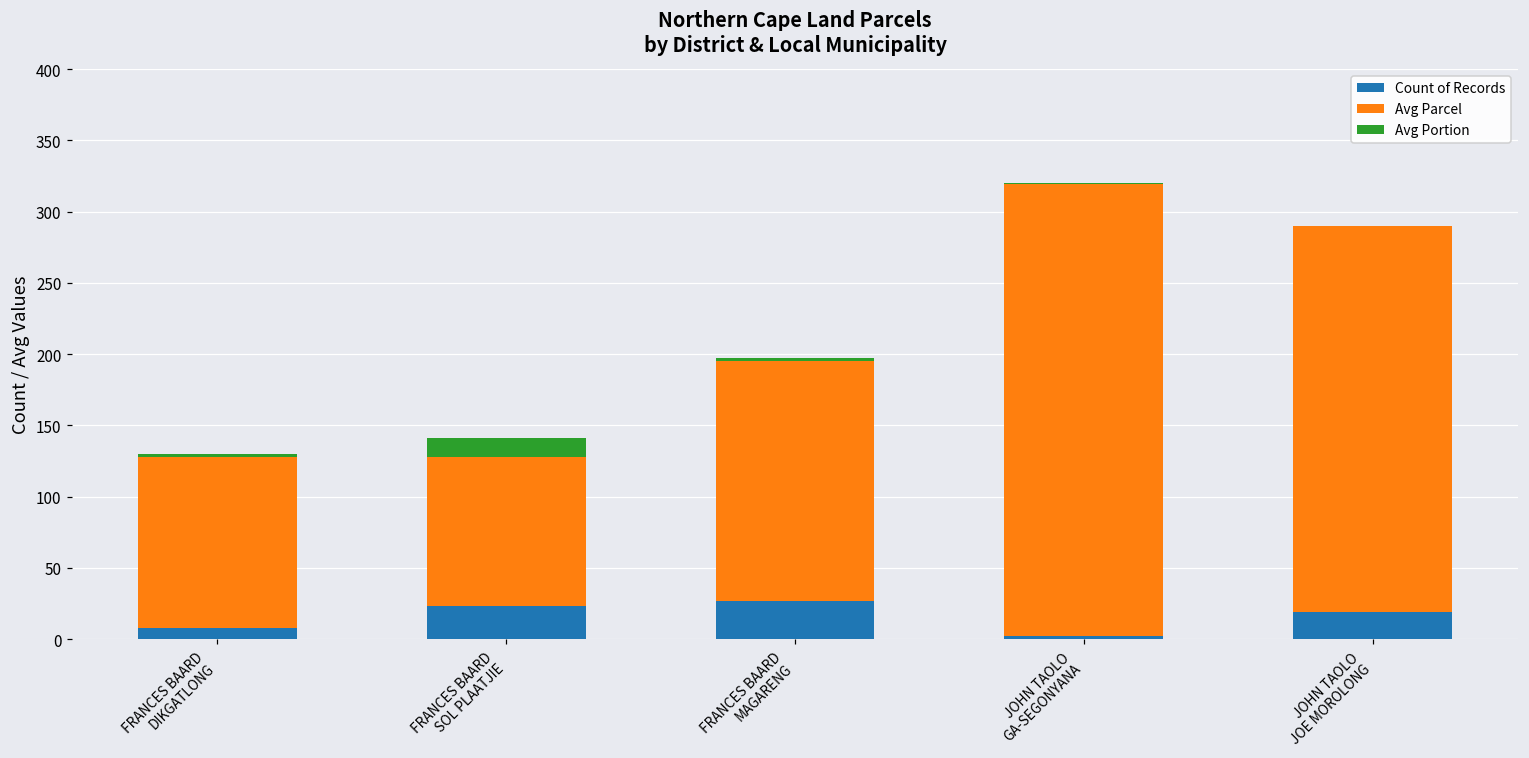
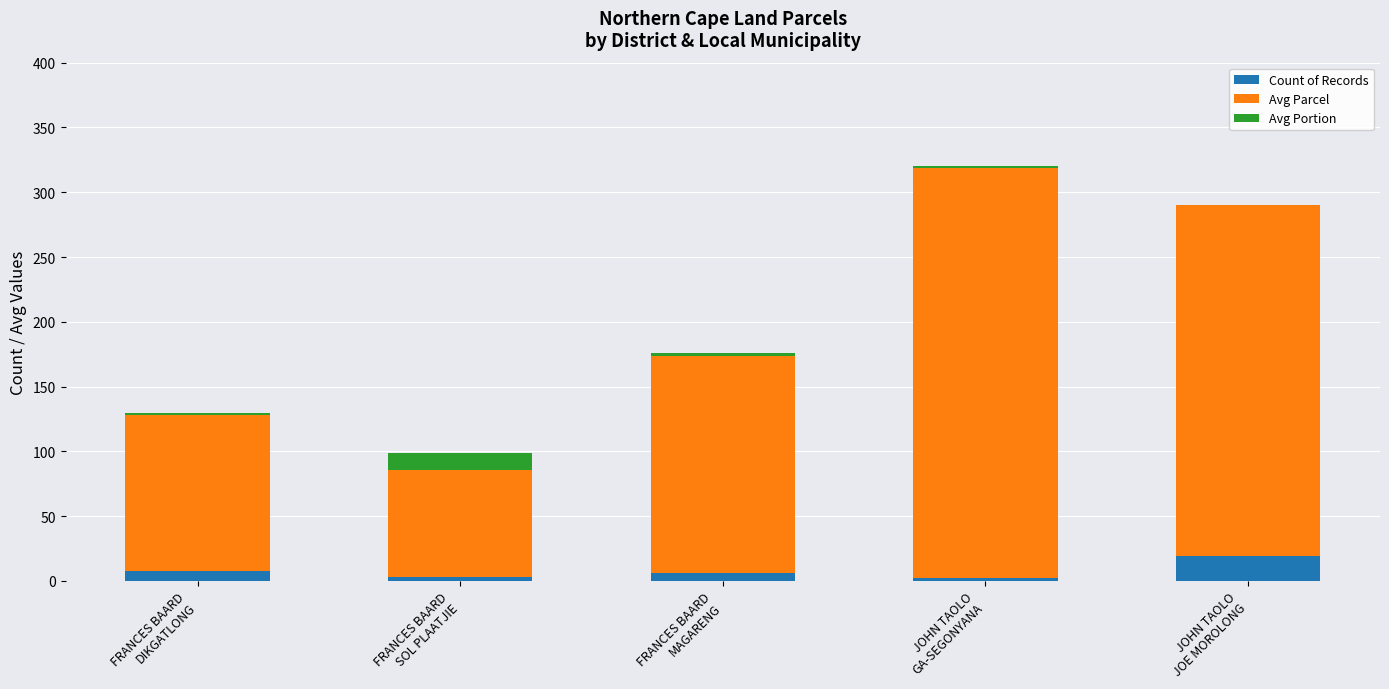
  {
    "Count of Records": {
      "FRANCES BAARD DIKGATLONG": 8,
-     "FRANCES BAARD SOL PLAATJIE": 23,
-     "FRANCES BAARD MAGARENG": 27,
+     "FRANCES BAARD SOL PLAATJIE": 3,
+     "FRANCES BAARD MAGARENG": 6,
      "JOHN TAOLO GA-SEGONYANA": 2,
      "JOHN TAOLO JOE MOROLONG": 19
    },
    "Avg Parcel": {
      "FRANCES BAARD DIKGATLONG": 120,
-     "FRANCES BAARD SOL PLAATJIE": 105,
+     "FRANCES BAARD SOL PLAATJIE": 83,
      "FRANCES BAARD MAGARENG": 168,
      "JOHN TAOLO GA-SEGONYANA": 317,
      "JOHN TAOLO JOE MOROLONG": 271
    },
    "Avg Portion": {
      "FRANCES BAARD DIKGATLONG": 2,
      "FRANCES BAARD SOL PLAATJIE": 13,
      "FRANCES BAARD MAGARENG": 2,
      "JOHN TAOLO JOE MOROLONG": 0
    }
  }
